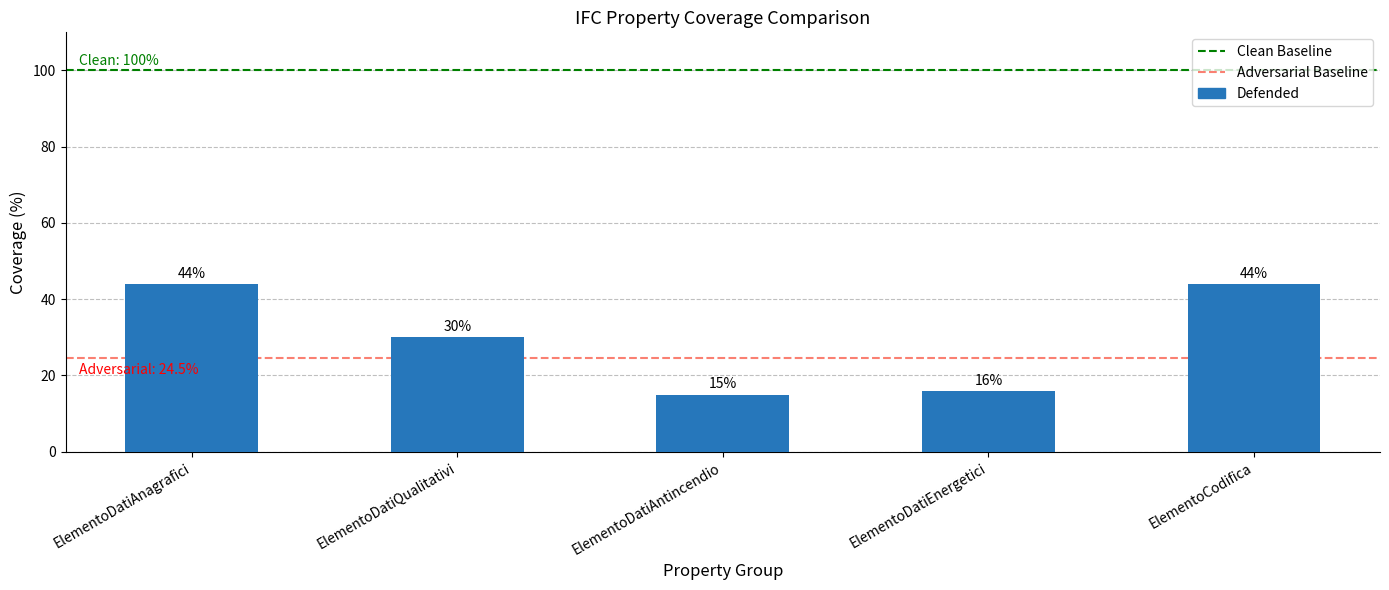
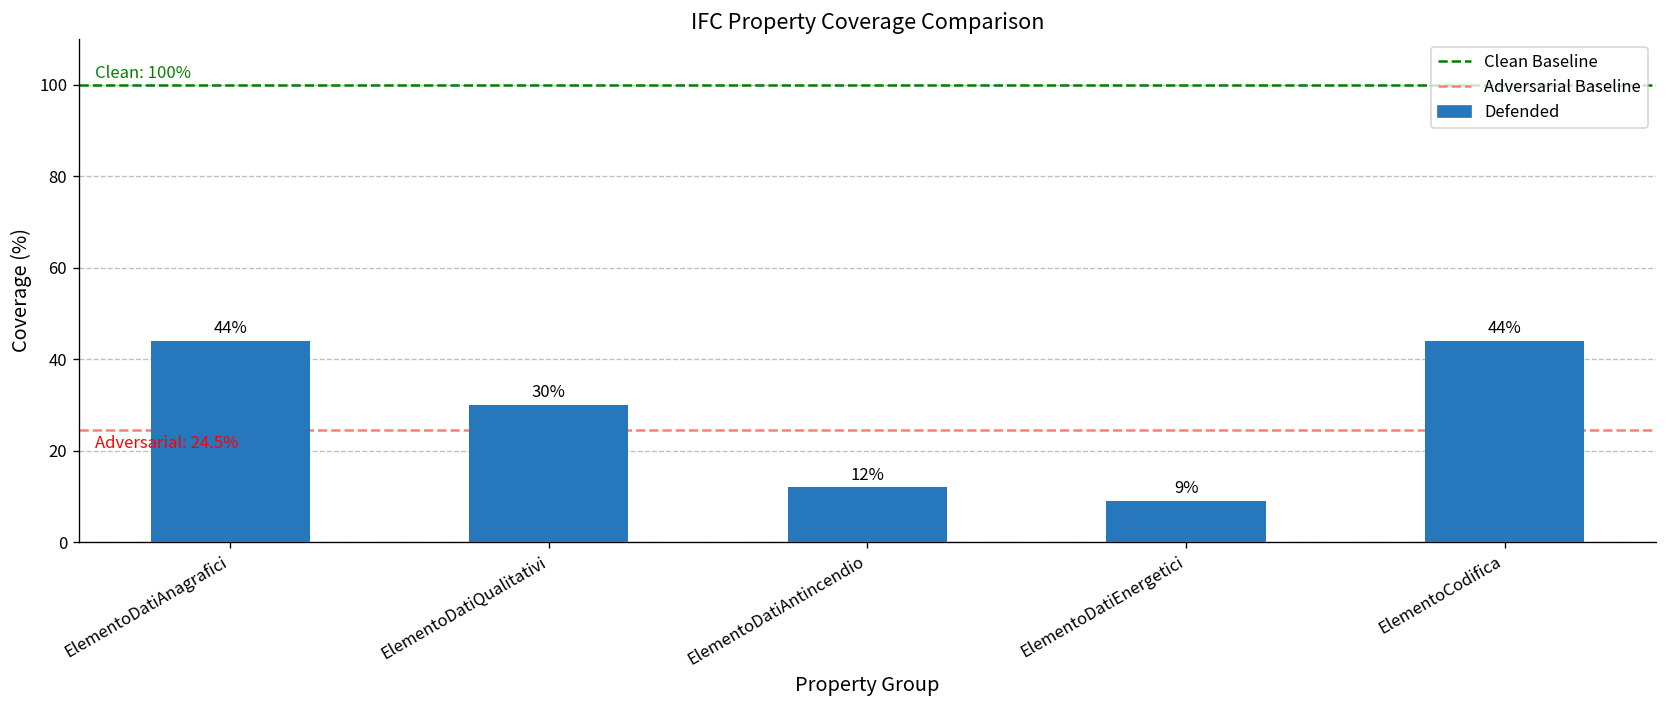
  {
    "ElementoDatiAnagrafici": "44%",
    "ElementoDatiQualitativi": "30%",
-   "ElementoDatiAntincendio": "15%",
-   "ElementoDatiEnergetici": "16%",
+   "ElementoDatiAntincendio": "12%",
+   "ElementoDatiEnergetici": "9%",
    "ElementoCodifica": "44%"
  }
